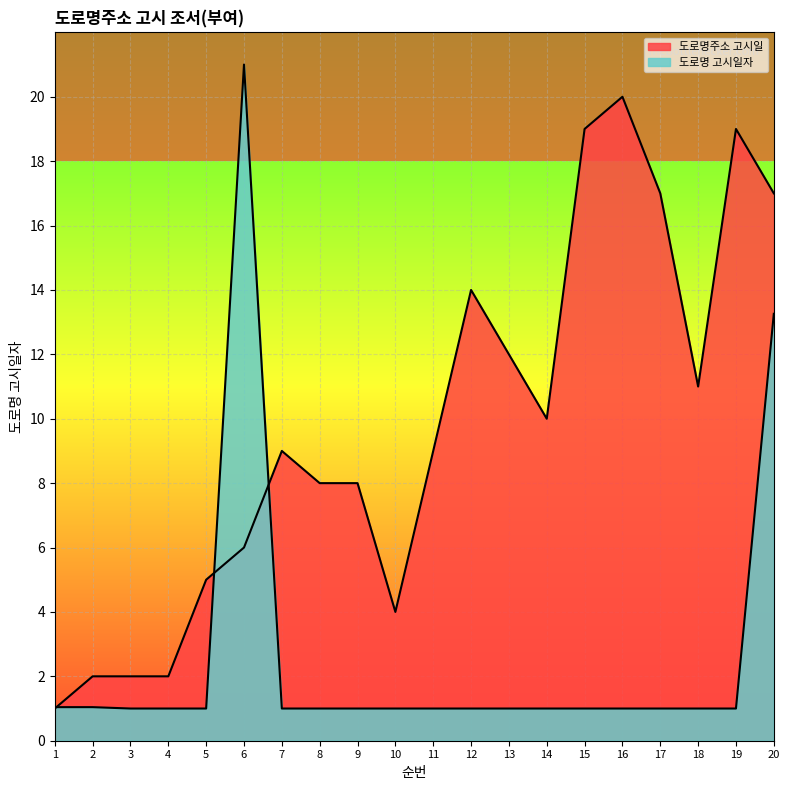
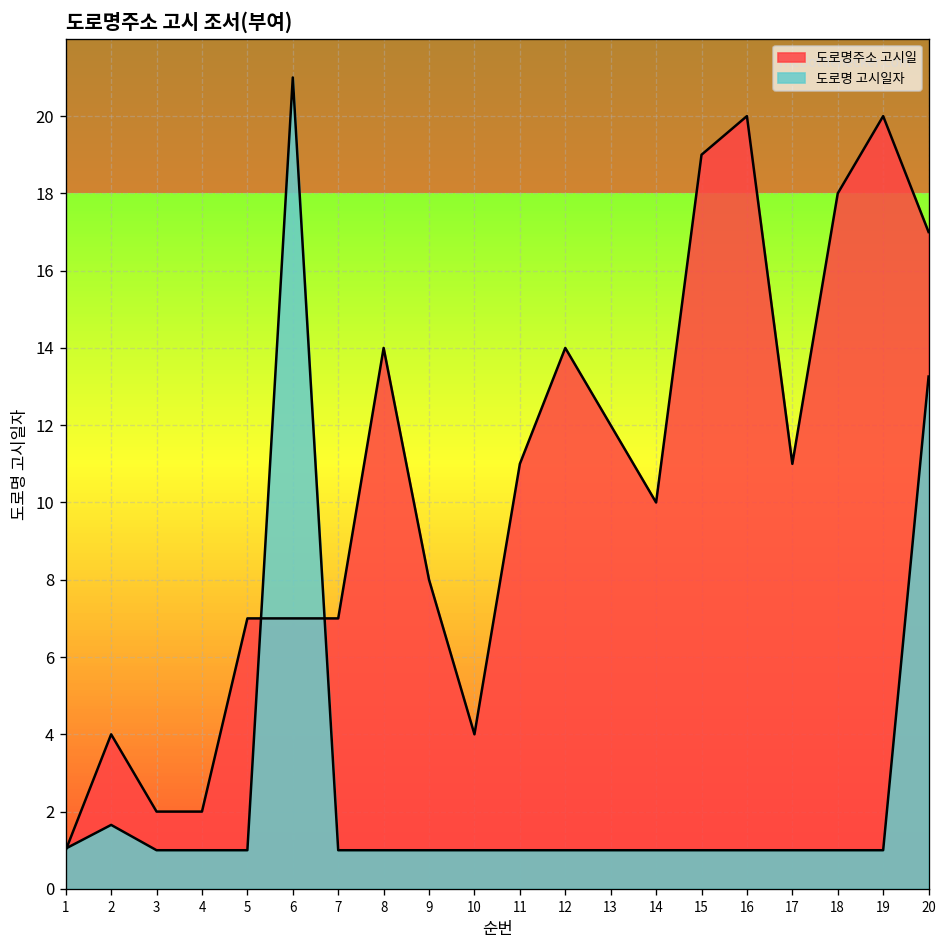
  {
    "도로명주소 고시일": {
-     "2": 2,
+     "2": 4,
      "3": 2,
      "4": 2,
-     "5": 5,
-     "6": 6,
-     "7": 9,
-     "8": 8,
+     "5": 7,
+     "6": 7,
+     "7": 7,
+     "8": 14,
      "9": 8,
      "10": 4,
-     "11": 9,
+     "11": 11,
      "12": 14,
      "13": 12,
      "14": 10,
      "15": 19,
      "16": 20,
-     "17": 17,
-     "18": 11,
-     "19": 19,
+     "17": 11,
+     "18": 18,
+     "19": 20,
      "20": 17
    },
    "도로명 고시일자": {
-     "2": 1.0,
+     "2": 1.7,
      "3": 1.0,
      "4": 1.0,
      "5": 1.0,
      "6": 21.0,
      "7": 1.0,
      "8": 1.0,
      "9": 1.0,
      "10": 1.0,
      "11": 1.0,
      "12": 1.0,
      "13": 1.0,
      "14": 1.0,
      "15": 1.0,
      "16": 1.0,
      "17": 1.0,
      "18": 1.0,
      "19": 1.0,
      "20": 13.3
    }
  }
